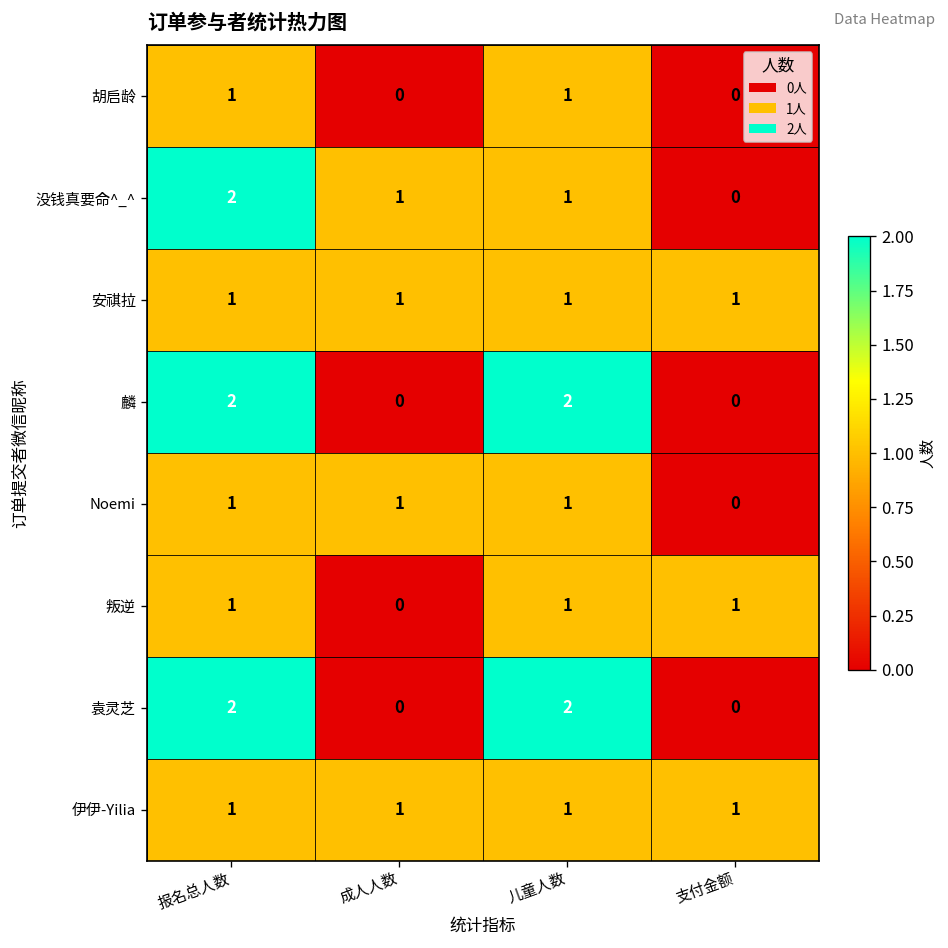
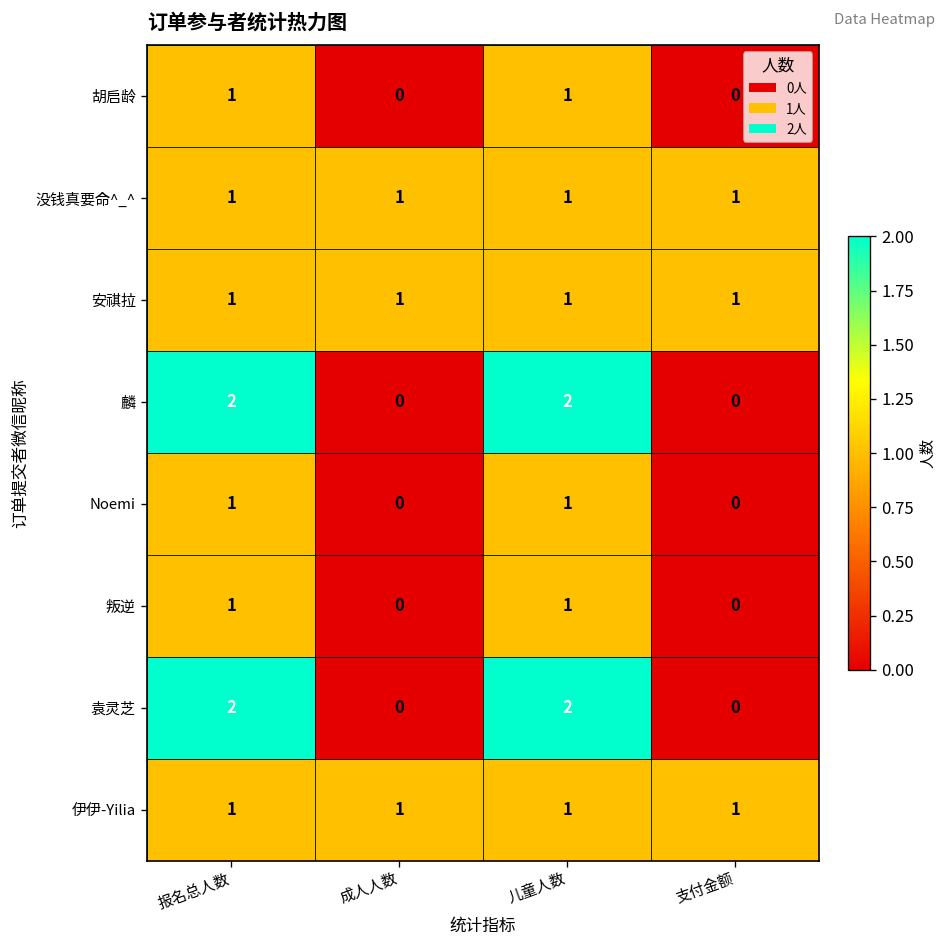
  {
    "胡启龄": {
      "报名总人数": 1,
      "成人人数": 0,
      "儿童人数": 1,
      "支付金额": 0
    },
    "没钱真要命^_^": {
-     "报名总人数": 2,
+     "报名总人数": 1,
      "成人人数": 1,
      "儿童人数": 1,
-     "支付金额": 0
+     "支付金额": 1
    },
    "安祺拉": {
      "报名总人数": 1,
      "成人人数": 1,
      "儿童人数": 1,
      "支付金额": 1
    },
    "麟": {
      "报名总人数": 2,
      "成人人数": 0,
      "儿童人数": 2,
      "支付金额": 0
    },
    "Noemi": {
      "报名总人数": 1,
-     "成人人数": 1,
+     "成人人数": 0,
      "儿童人数": 1,
      "支付金额": 0
    },
    "叛逆": {
      "报名总人数": 1,
      "成人人数": 0,
      "儿童人数": 1,
-     "支付金额": 1
+     "支付金额": 0
    },
    "袁灵芝": {
      "报名总人数": 2,
      "成人人数": 0,
      "儿童人数": 2,
      "支付金额": 0
    },
    "伊伊-Yilia": {
      "报名总人数": 1,
      "成人人数": 1,
      "儿童人数": 1,
      "支付金额": 1
    }
  }
